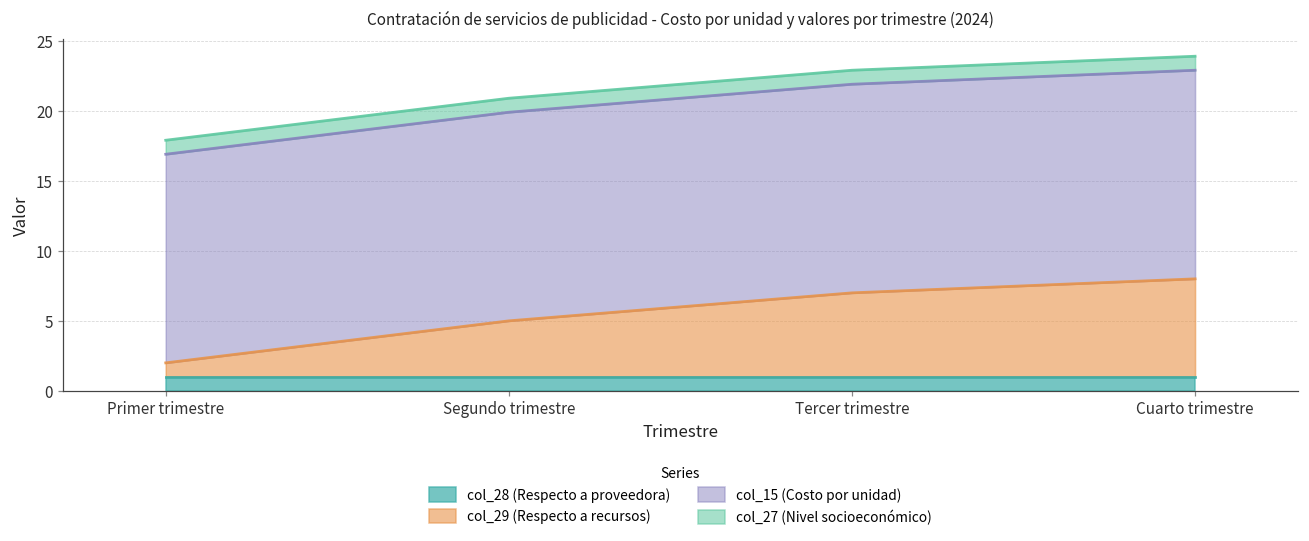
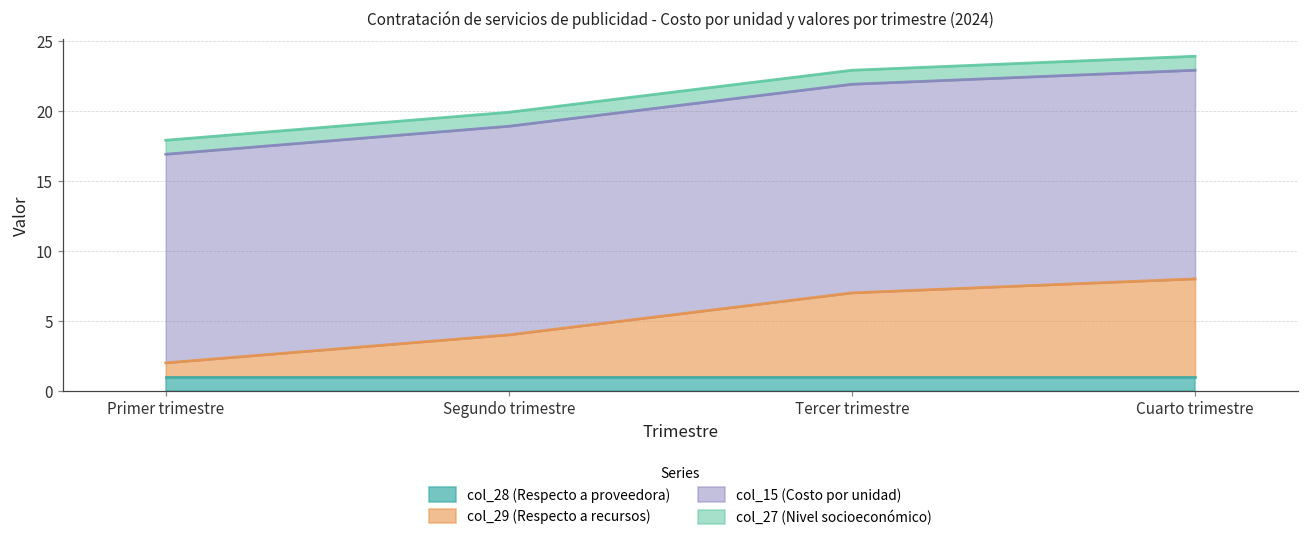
  {
    "col_29 (Respecto a recursos)": {
      "Primer trimestre": 2.0,
-     "Segundo trimestre": 5.0,
+     "Segundo trimestre": 4.0,
      "Tercer trimestre": 7.0,
      "Cuarto trimestre": 8.0
    },
    "col_15 (Costo por unidad)": {
      "Primer trimestre": 16.9,
      "Segundo trimestre": 14.9,
      "Tercer trimestre": 21.9,
      "Cuarto trimestre": 22.9
    }
  }
